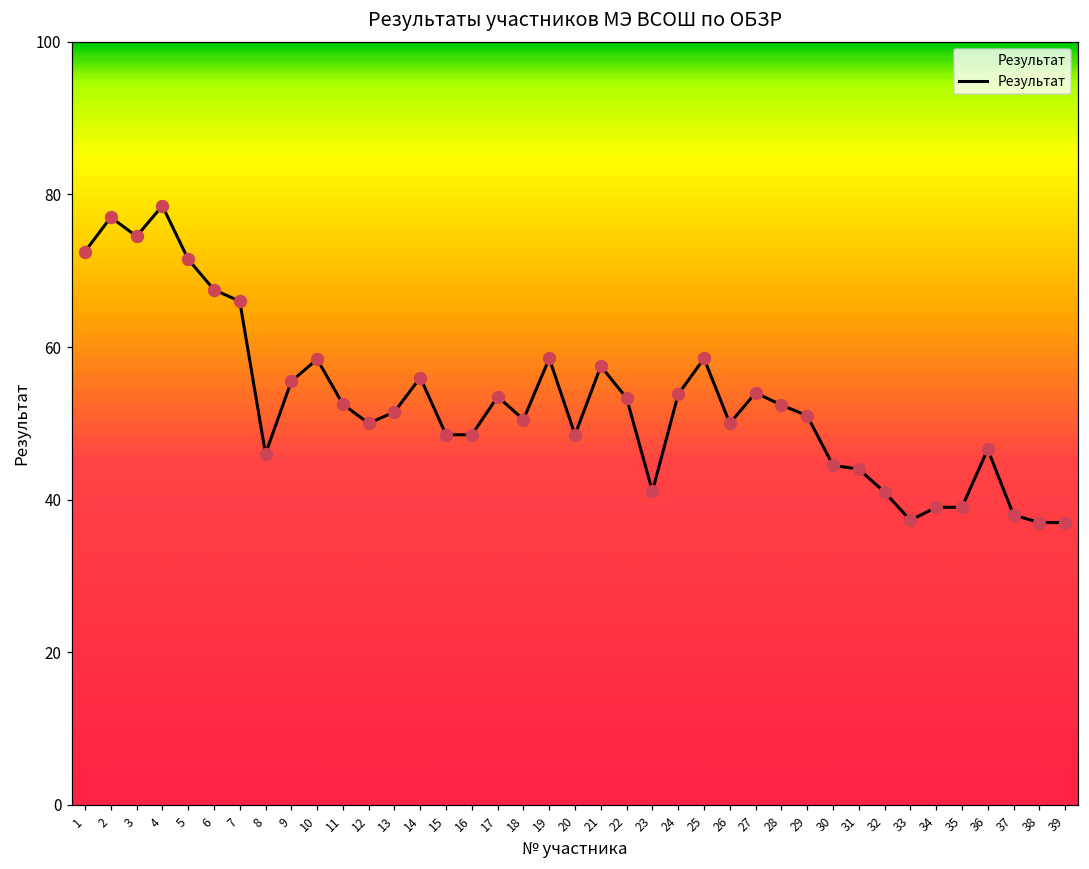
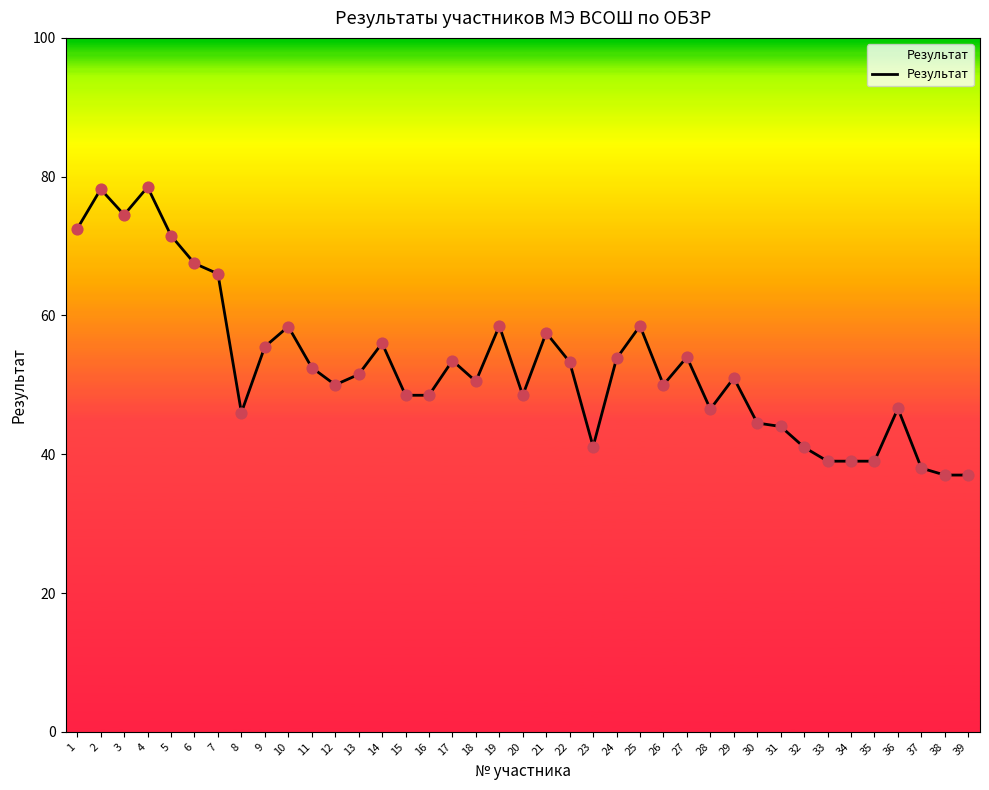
  {
    "1": 73,
-   "2": 77,
+   "2": 78,
    "3": 75,
    "4": 79,
    "5": 72,
    "6": 68,
    "7": 66,
    "8": 46,
    "9": 56,
    "10": 58,
    "11": 53,
    "12": 50,
    "13": 52,
    "14": 56,
    "15": 49,
    "16": 49,
    "17": 54,
    "18": 51,
    "19": 59,
    "20": 49,
    "21": 58,
    "22": 53,
    "23": 41,
    "24": 54,
    "25": 59,
    "26": 50,
    "27": 54,
-   "28": 52,
+   "28": 47,
    "29": 51,
    "30": 45,
    "31": 44,
    "32": 41,
-   "33": 37,
+   "33": 39,
    "34": 39,
    "35": 39,
    "36": 47,
    "37": 38,
    "38": 37,
    "39": 37
  }
